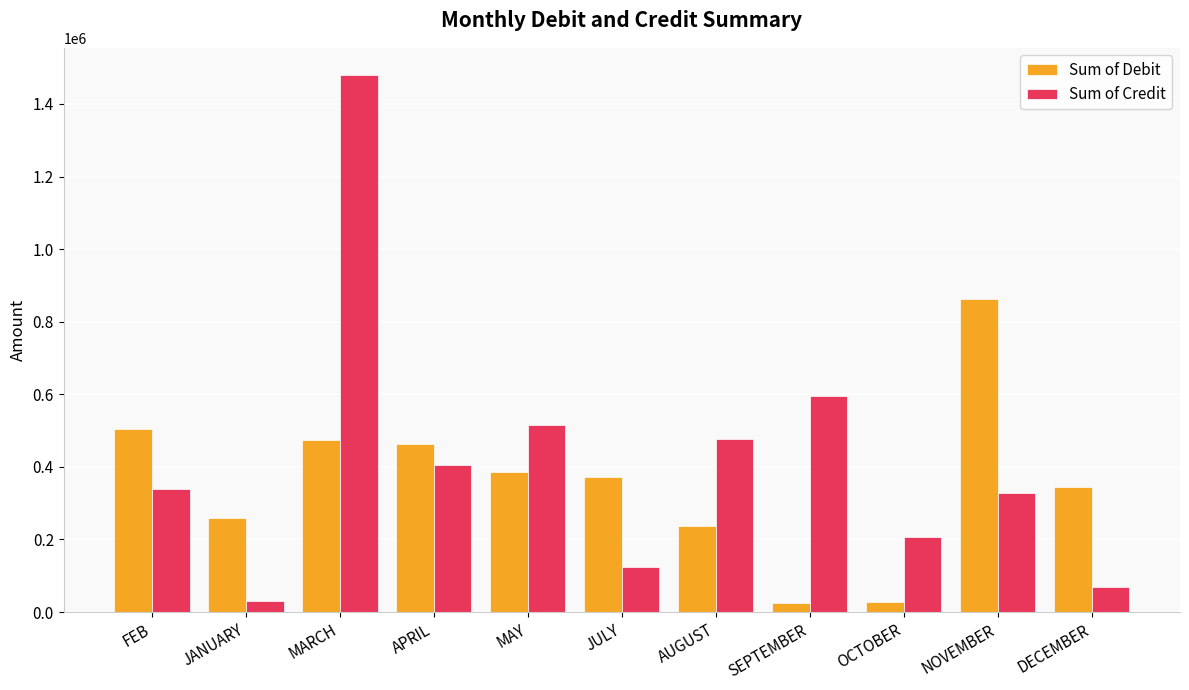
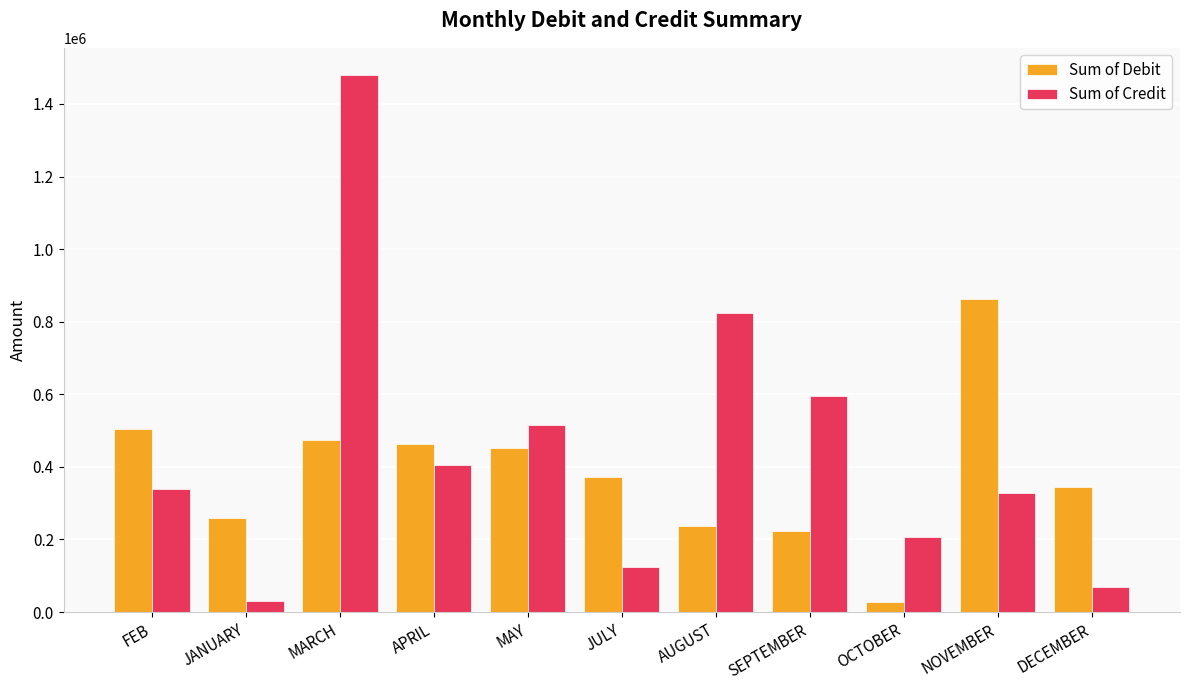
  {
    "Sum of Debit": {
      "FEB": 500000,
      "JANUARY": 260000,
      "MARCH": 470000,
      "APRIL": 460000,
-     "MAY": 390000,
+     "MAY": 450000,
      "JULY": 370000,
      "AUGUST": 240000,
-     "SEPTEMBER": 30000,
+     "SEPTEMBER": 220000,
      "OCTOBER": 30000,
      "NOVEMBER": 860000,
      "DECEMBER": 350000
    },
    "Sum of Credit": {
      "FEB": 340000,
      "JANUARY": 30000,
      "MARCH": 1480000,
      "APRIL": 410000,
      "MAY": 510000,
      "JULY": 120000,
-     "AUGUST": 480000,
+     "AUGUST": 820000,
      "SEPTEMBER": 600000,
      "OCTOBER": 210000,
      "NOVEMBER": 330000,
      "DECEMBER": 70000
    }
  }
